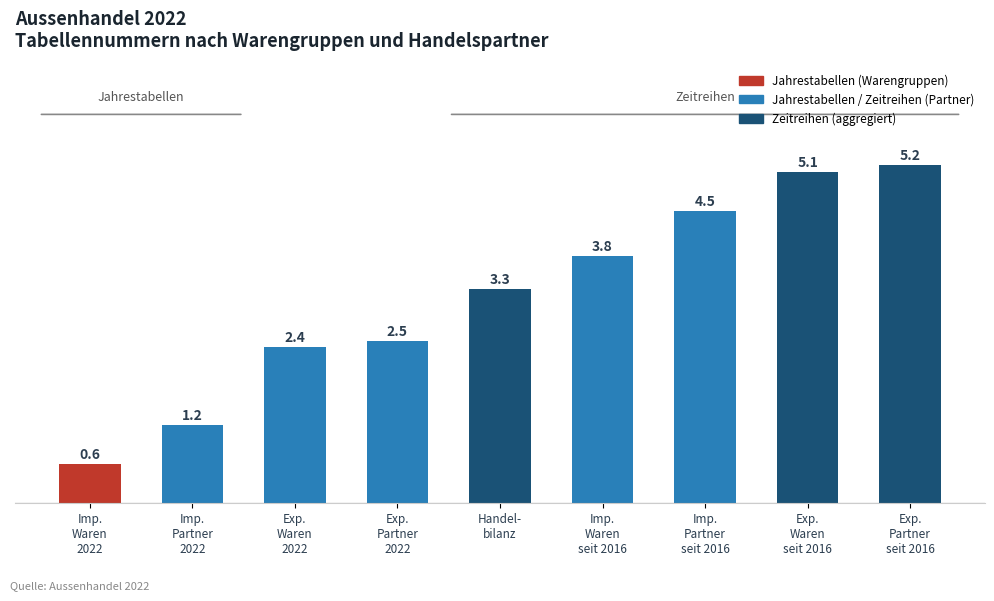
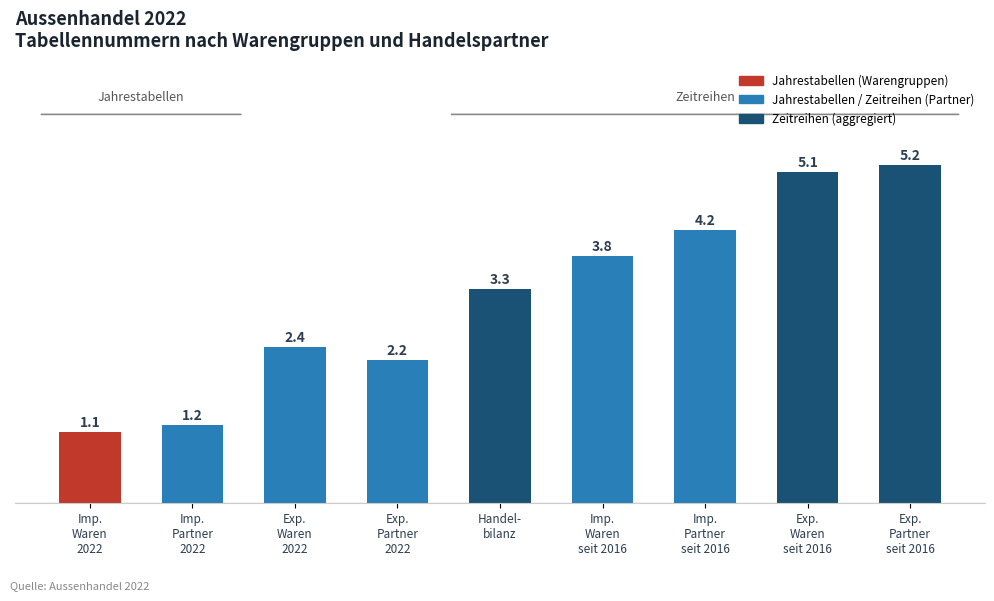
  {
-   "Imp. Waren 2022": 0.6,
+   "Imp. Waren 2022": 1.1,
    "Imp. Partner 2022": 1.2,
    "Exp. Waren 2022": 2.4,
-   "Exp. Partner 2022": 2.5,
+   "Exp. Partner 2022": 2.2,
    "Handel- bilanz": 3.3,
    "Imp. Waren seit 2016": 3.8,
-   "Imp. Partner seit 2016": 4.5,
+   "Imp. Partner seit 2016": 4.2,
    "Exp. Waren seit 2016": 5.1,
    "Exp. Partner seit 2016": 5.2
  }
